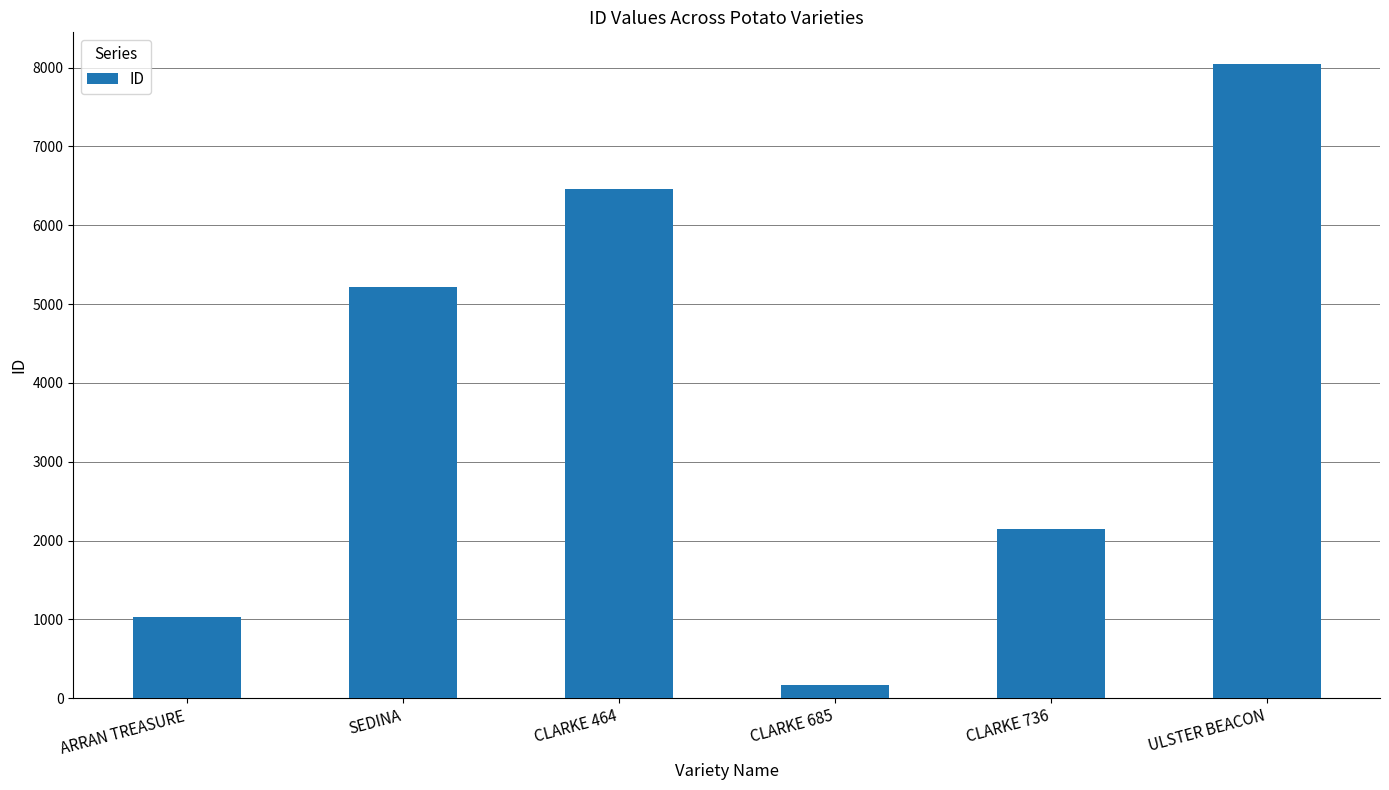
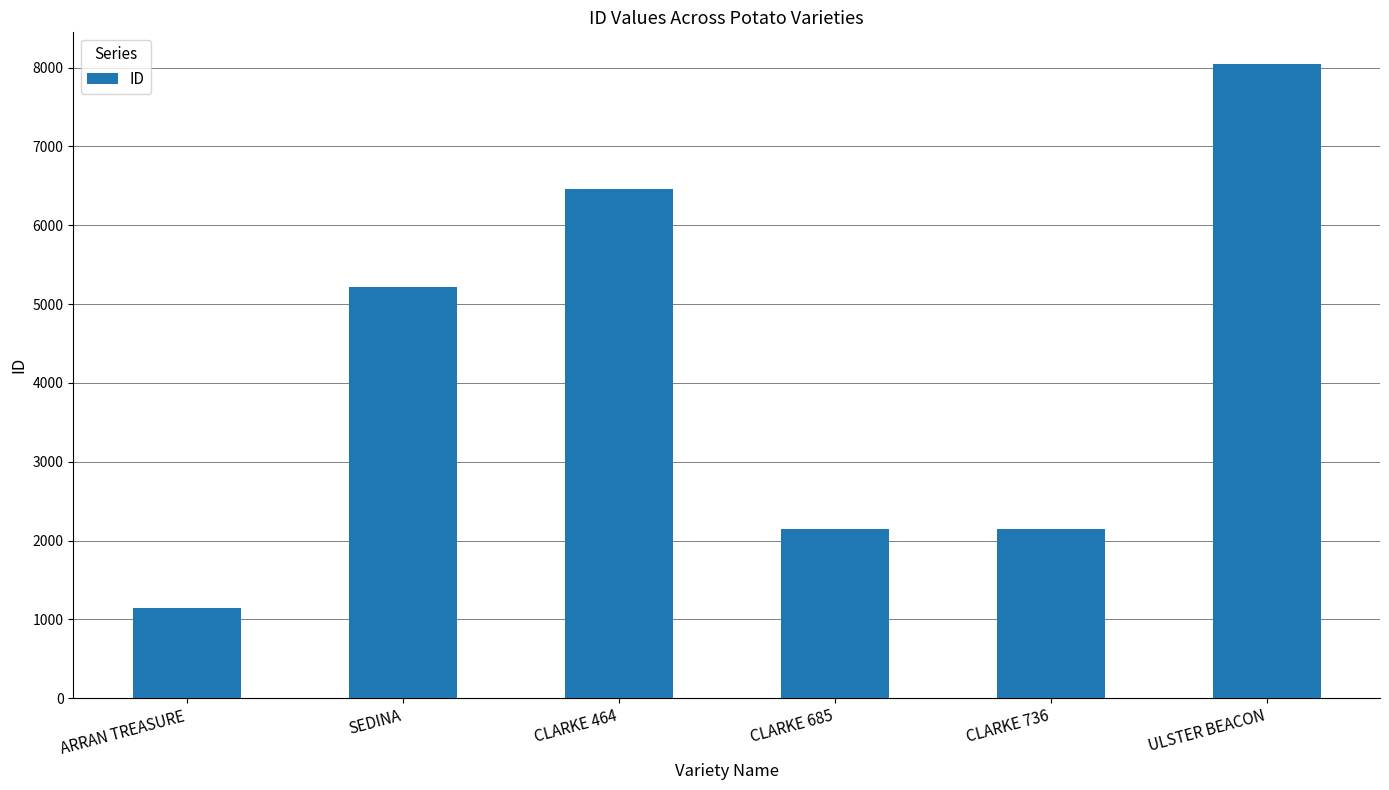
  {
-   "ARRAN TREASURE": 1000,
+   "ARRAN TREASURE": 1100,
    "SEDINA": 5200,
    "CLARKE 464": 6500,
-   "CLARKE 685": 200,
+   "CLARKE 685": 2100,
    "CLARKE 736": 2100,
    "ULSTER BEACON": 8000
  }
